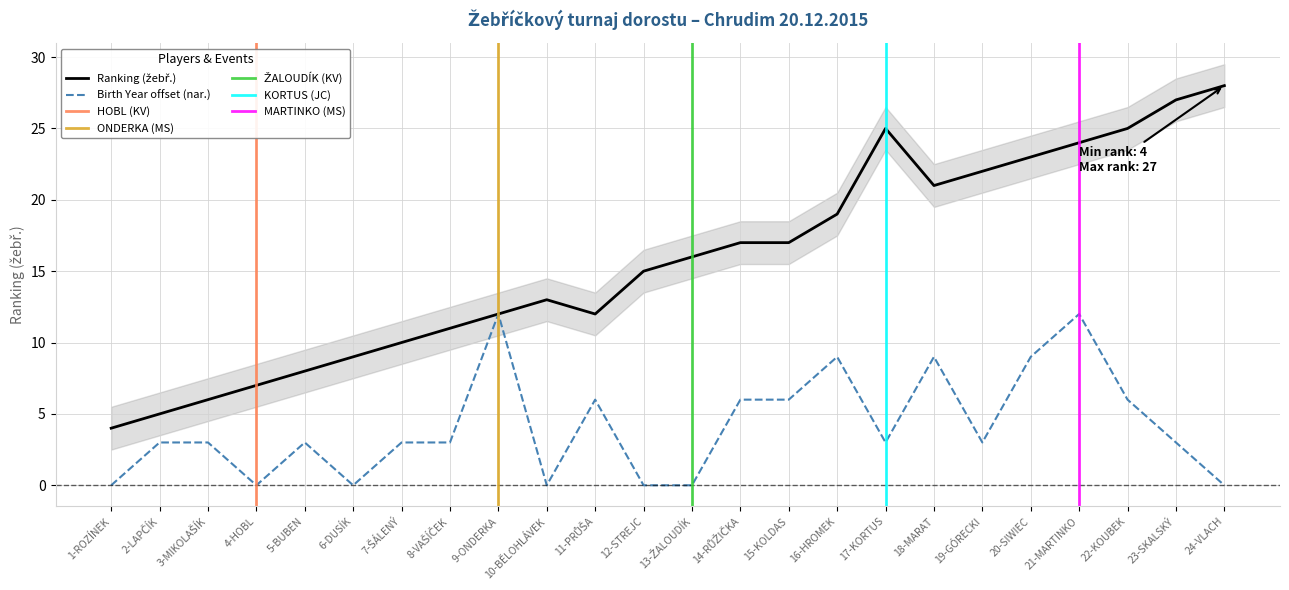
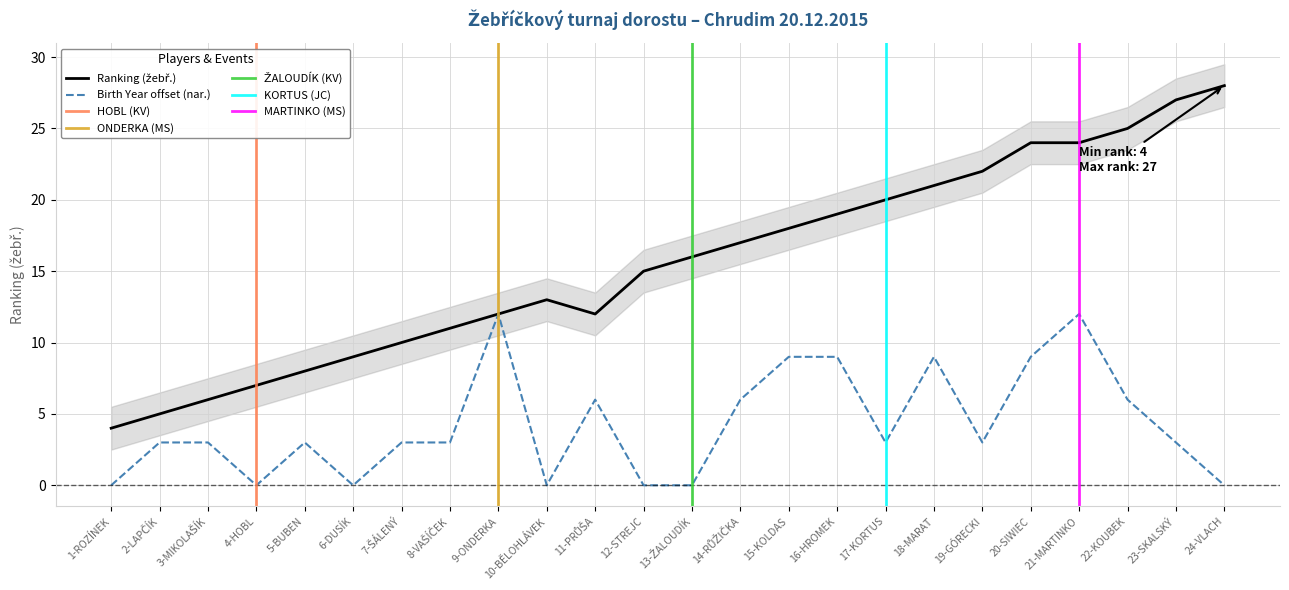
  {
    "Ranking (žebř.)": {
      "1-ROZÍNEK": 4,
      "2-LAPČÍK": 5,
      "3-MIKOLAŠÍK": 6,
      "4-HOBL": 7,
      "5-BUBEN": 8,
      "6-DUSÍK": 9,
      "7-ŠÁLENÝ": 10,
      "8-VAŠÍČEK": 11,
      "10-BĚLOHLÁVEK": 13,
      "11-PRŮŠA": 12,
      "12-STREJC": 15,
      "13-ŽALOUDÍK": 16,
      "14-RŮŽIČKA": 17,
-     "15-KOLDAS": 17,
+     "15-KOLDAS": 18,
      "16-HROMEK": 19,
-     "17-KORTUS": 25,
+     "17-KORTUS": 20,
      "18-MARAT": 21,
      "19-GÓRECKI": 22,
-     "20-SIWIEC": 23,
+     "20-SIWIEC": 24,
      "24-VLACH": 28
    },
    "Birth Year offset (nar.)": {
      "1-ROZÍNEK": 0.0,
      "2-LAPČÍK": 3.0,
      "3-MIKOLAŠÍK": 3.0,
      "4-HOBL": 0.0,
      "5-BUBEN": 3.0,
      "6-DUSÍK": 0.0,
      "7-ŠÁLENÝ": 3.0,
      "8-VAŠÍČEK": 3.0,
      "10-BĚLOHLÁVEK": 0.0,
      "11-PRŮŠA": 6.0,
      "12-STREJC": 0.0,
      "13-ŽALOUDÍK": 0.0,
      "14-RŮŽIČKA": 6.0,
-     "15-KOLDAS": 6.0,
+     "15-KOLDAS": 9.0,
      "16-HROMEK": 9.0,
      "17-KORTUS": 3.0,
      "18-MARAT": 9.0,
      "19-GÓRECKI": 3.0,
      "20-SIWIEC": 9.0,
      "21-MARTINKO": 12.0,
      "22-KOUBEK": 6.0,
      "23-SKALSKÝ": 3.0,
      "24-VLACH": 0.0
    }
  }
